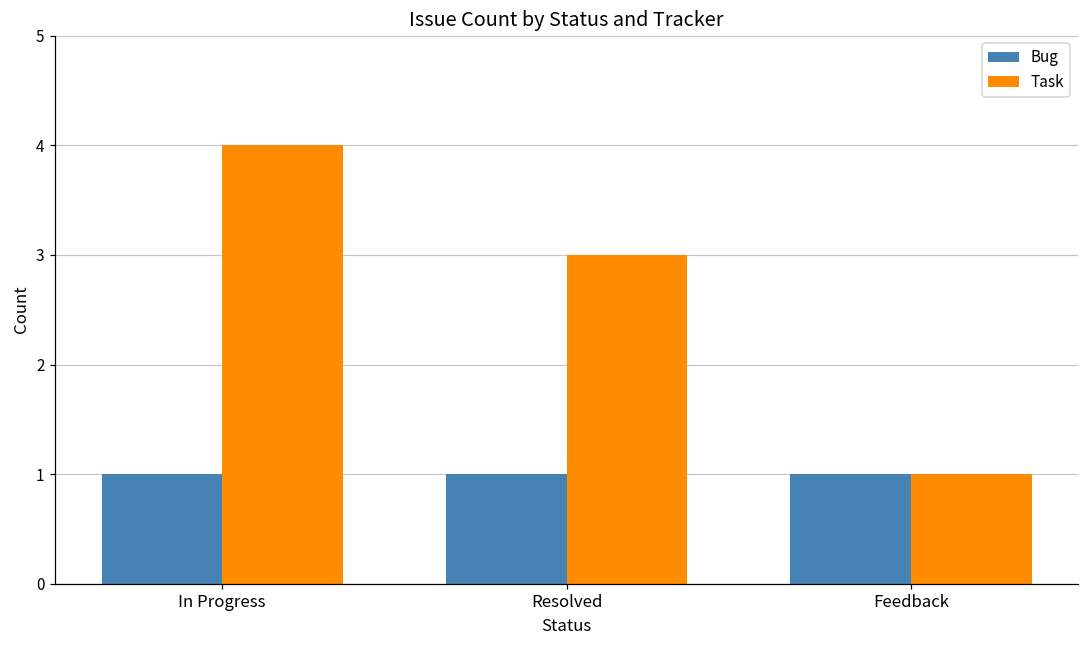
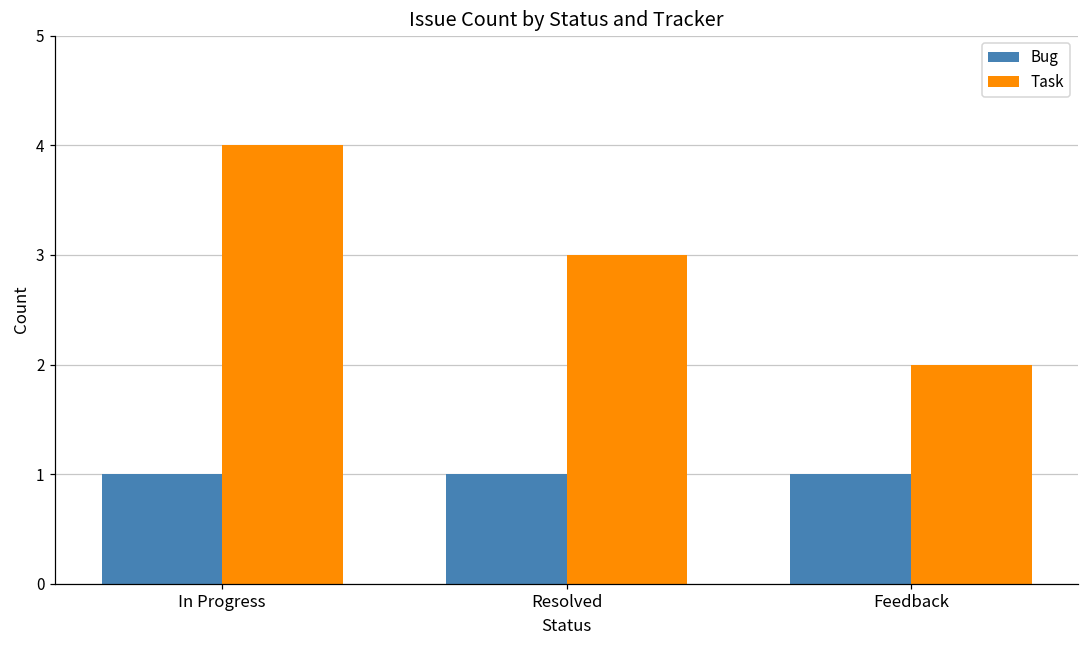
  {
    "Bug": {
      "In Progress": 1,
      "Resolved": 1,
      "Feedback": 1
    },
    "Task": {
      "In Progress": 4,
      "Resolved": 3,
-     "Feedback": 1
+     "Feedback": 2
    }
  }
